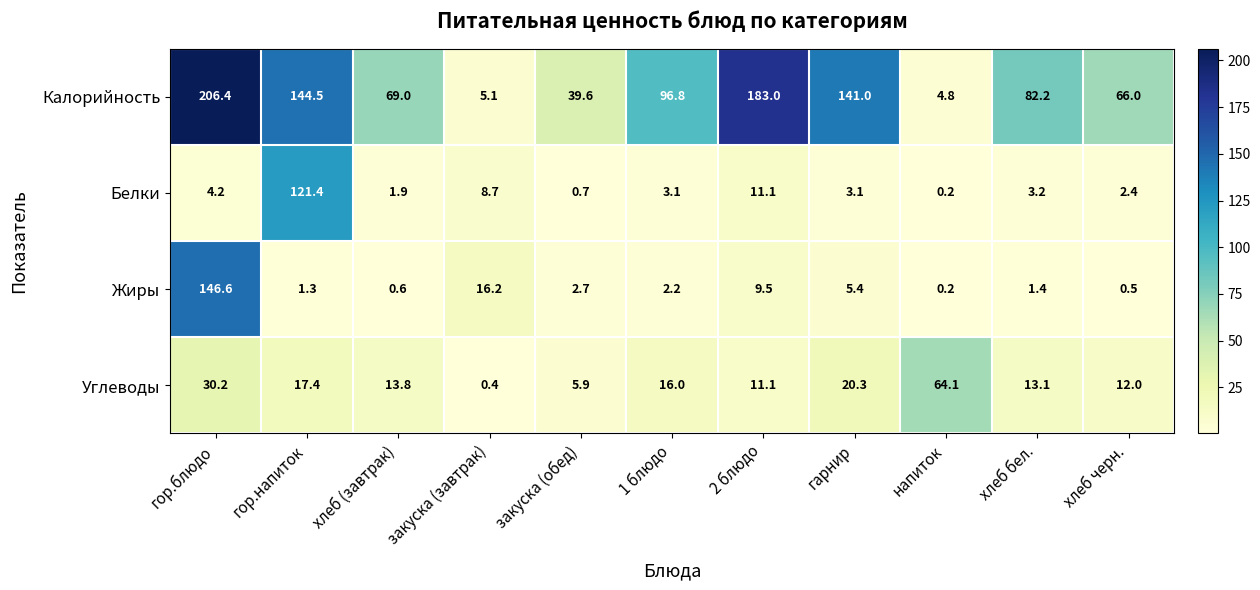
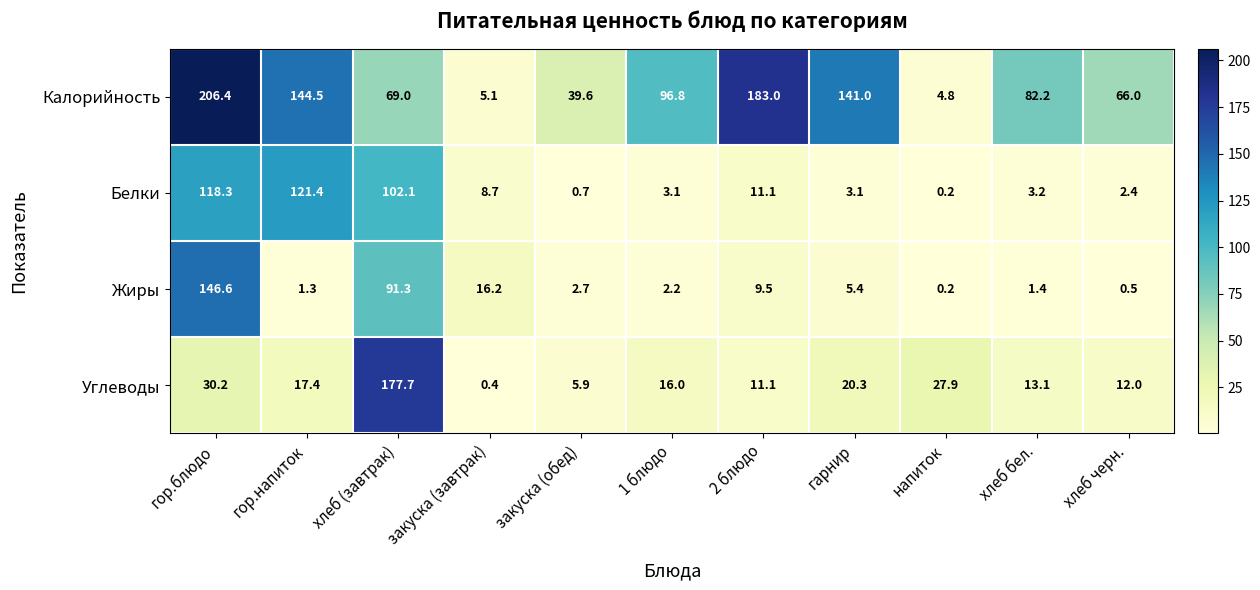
  {
    "Калорийность": {
      "гор.блюдо": 206.4,
      "гор.напиток": 144.5,
      "хлеб (завтрак)": 69.0,
      "закуска (завтрак)": 5.1,
      "закуска (обед)": 39.6,
      "1 блюдо": 96.8,
      "2 блюдо": 183.0,
      "гарнир": 141.0,
      "напиток": 4.8,
      "хлеб бел.": 82.2,
      "хлеб черн.": 66.0
    },
    "Белки": {
-     "гор.блюдо": 4.2,
+     "гор.блюдо": 118.3,
      "гор.напиток": 121.4,
-     "хлеб (завтрак)": 1.9,
+     "хлеб (завтрак)": 102.1,
      "закуска (завтрак)": 8.7,
      "закуска (обед)": 0.7,
      "1 блюдо": 3.1,
      "2 блюдо": 11.1,
      "гарнир": 3.1,
      "напиток": 0.2,
      "хлеб бел.": 3.2,
      "хлеб черн.": 2.4
    },
    "Жиры": {
      "гор.блюдо": 146.6,
      "гор.напиток": 1.3,
-     "хлеб (завтрак)": 0.6,
+     "хлеб (завтрак)": 91.3,
      "закуска (завтрак)": 16.2,
      "закуска (обед)": 2.7,
      "1 блюдо": 2.2,
      "2 блюдо": 9.5,
      "гарнир": 5.4,
      "напиток": 0.2,
      "хлеб бел.": 1.4,
      "хлеб черн.": 0.5
    },
    "Углеводы": {
      "гор.блюдо": 30.2,
      "гор.напиток": 17.4,
-     "хлеб (завтрак)": 13.8,
+     "хлеб (завтрак)": 177.7,
      "закуска (завтрак)": 0.4,
      "закуска (обед)": 5.9,
      "1 блюдо": 16.0,
      "2 блюдо": 11.1,
      "гарнир": 20.3,
-     "напиток": 64.1,
+     "напиток": 27.9,
      "хлеб бел.": 13.1,
      "хлеб черн.": 12.0
    }
  }
